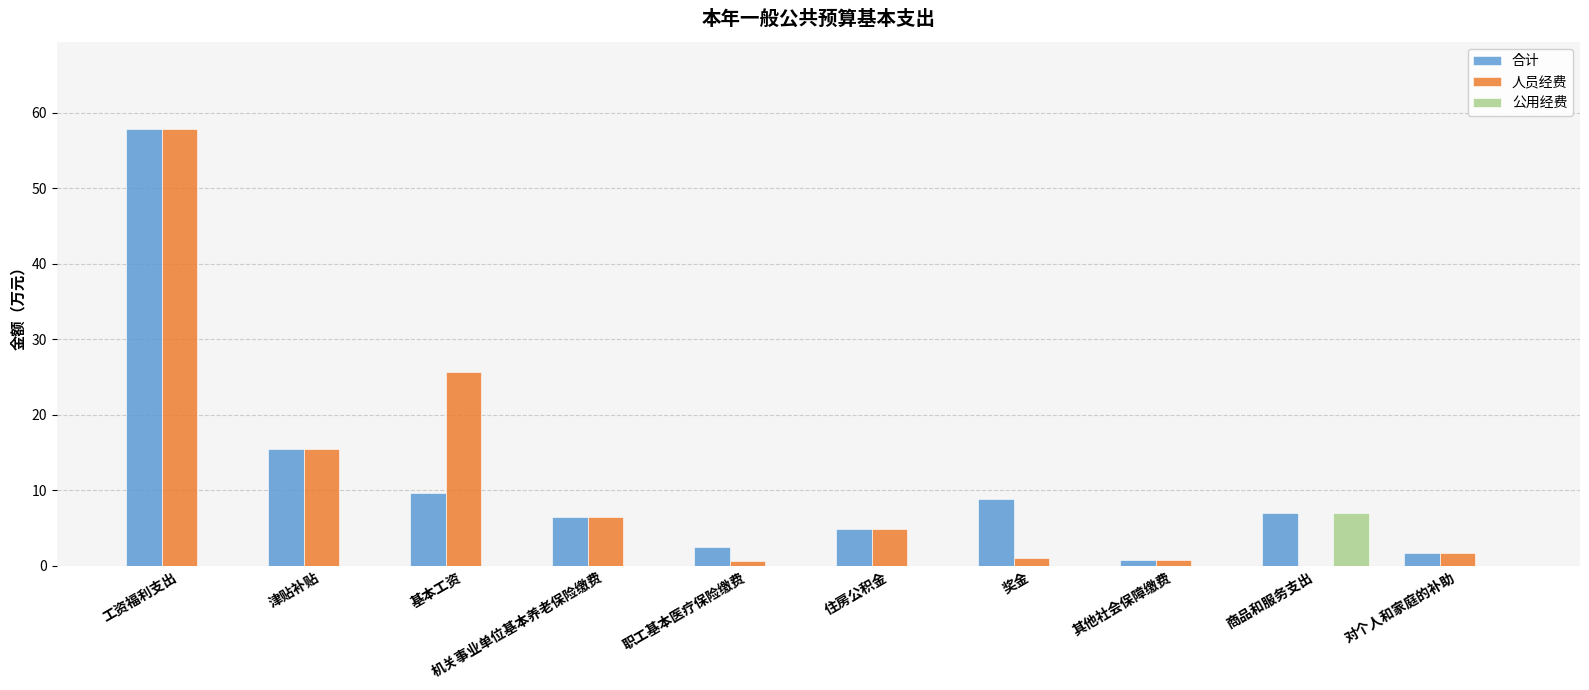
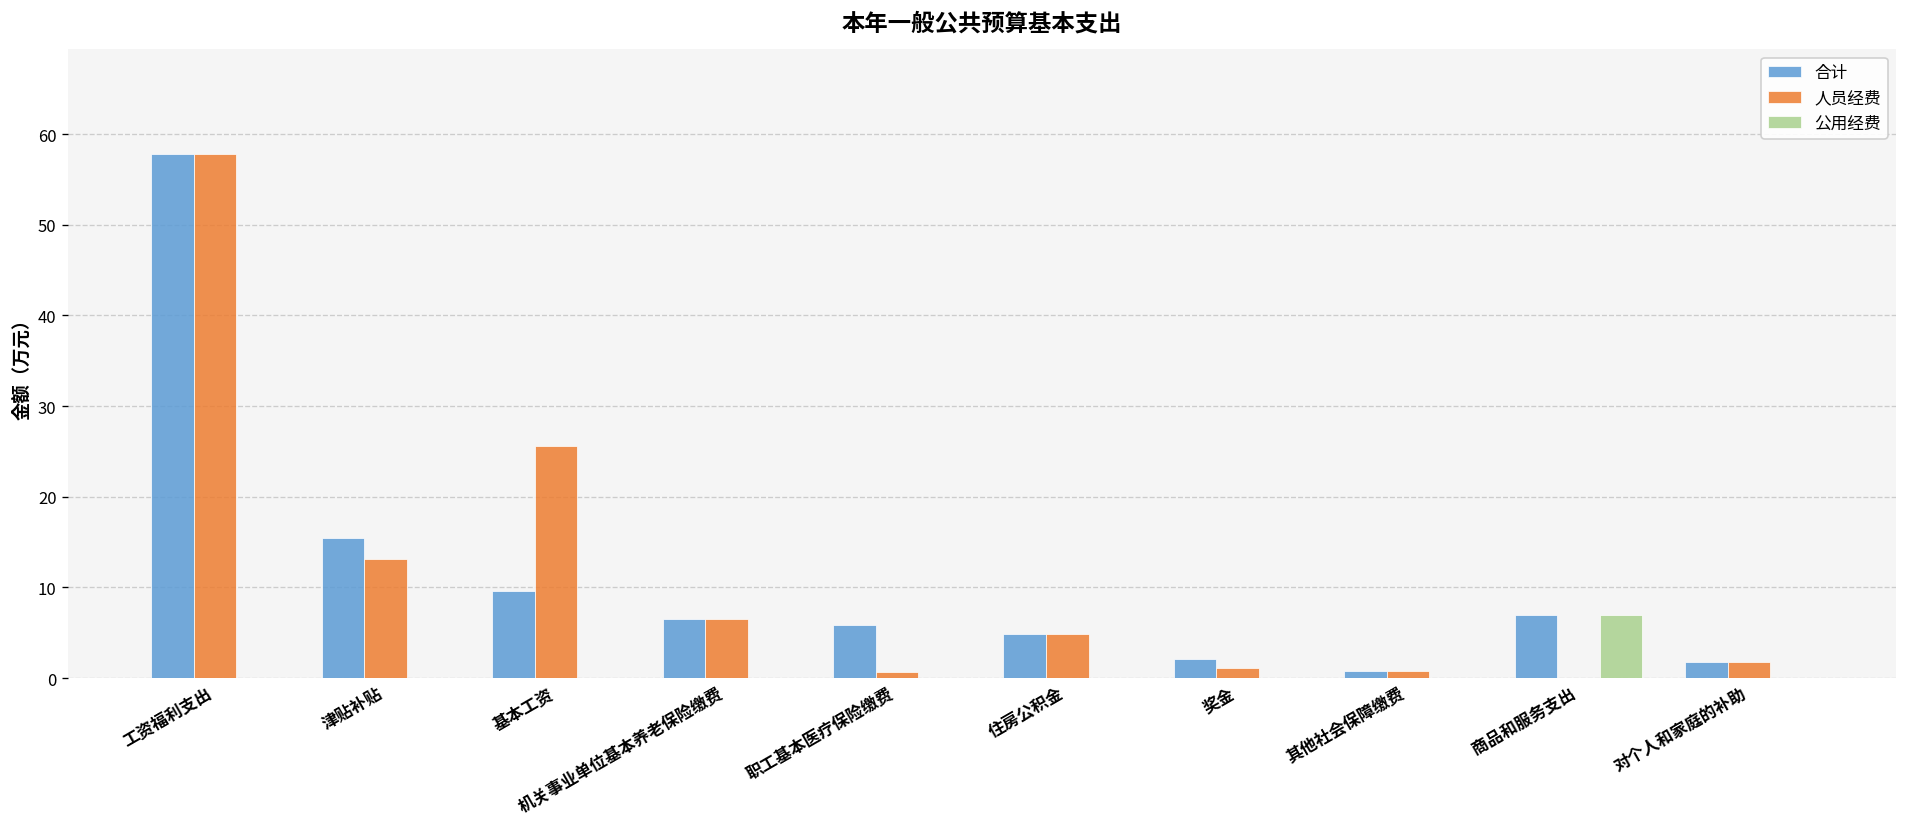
  {
    "合计": {
      "工资福利支出": 58,
      "津贴补贴": 15,
      "基本工资": 10,
      "机关事业单位基本养老保险缴费": 6,
-     "职工基本医疗保险缴费": 2,
+     "职工基本医疗保险缴费": 6,
      "住房公积金": 5,
-     "奖金": 9,
+     "奖金": 2,
      "其他社会保障缴费": 1,
      "商品和服务支出": 7,
      "对个人和家庭的补助": 2
    },
    "人员经费": {
      "工资福利支出": 58,
-     "津贴补贴": 15,
+     "津贴补贴": 13,
      "基本工资": 26,
      "机关事业单位基本养老保险缴费": 6,
      "职工基本医疗保险缴费": 1,
      "住房公积金": 5,
      "奖金": 1,
      "其他社会保障缴费": 1,
      "商品和服务支出": 0,
      "对个人和家庭的补助": 2
    },
    "公用经费": {
      "工资福利支出": 0,
      "津贴补贴": 0,
      "基本工资": 0,
      "机关事业单位基本养老保险缴费": 0,
      "职工基本医疗保险缴费": 0,
      "住房公积金": 0,
      "奖金": 0,
      "其他社会保障缴费": 0,
      "商品和服务支出": 7,
      "对个人和家庭的补助": 0
    }
  }
